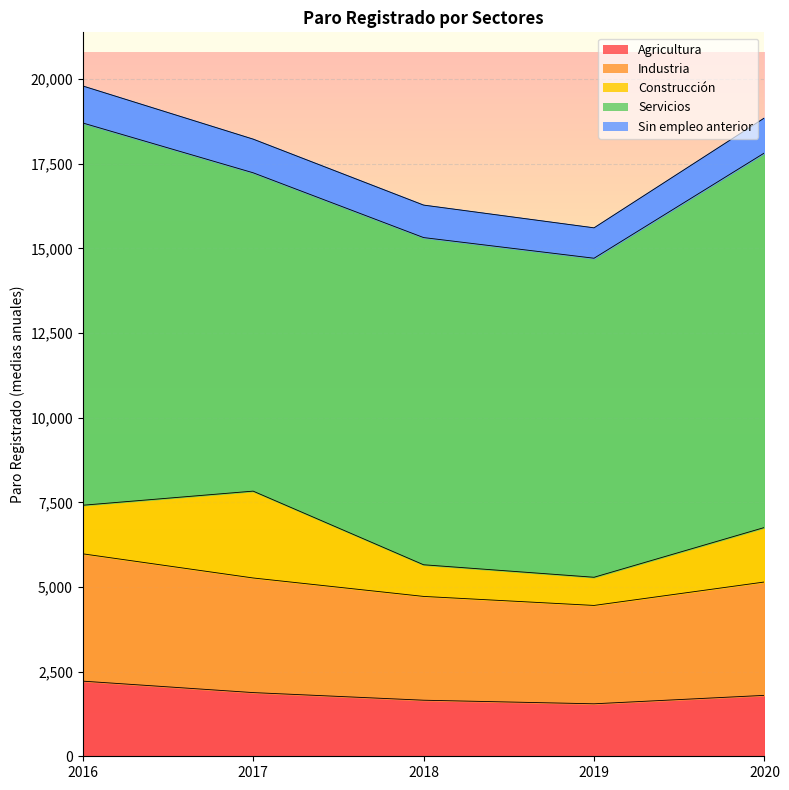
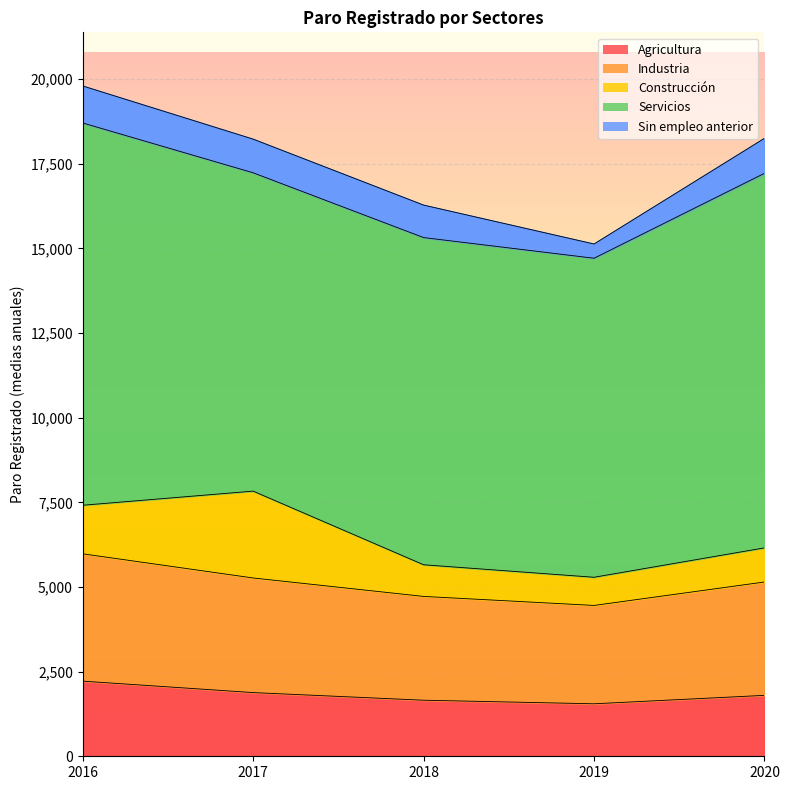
  {
    "Agricultura": {
      "2016": "2,200",
      "2017": "1,900",
      "2018": "1,700",
      "2019": "1,500",
      "2020": "1,800"
    },
    "Industria": {
      "2016": "3,800",
      "2017": "3,400",
      "2018": "3,100",
      "2019": "2,900",
      "2020": "3,300"
    },
    "Construcción": {
      "2016": "1,400",
      "2017": "2,600",
      "2018": "900",
      "2019": "800",
-     "2020": "1,600"
+     "2020": "1,000"
    },
    "Servicios": {
      "2016": "11,300",
      "2017": "9,400",
      "2018": "9,700",
      "2019": "9,400",
      "2020": "11,100"
    },
    "Sin empleo anterior": {
      "2016": "1,100",
      "2017": "1,000",
      "2018": "1,000",
-     "2019": "900",
+     "2019": "400",
      "2020": "1,000"
    }
  }
